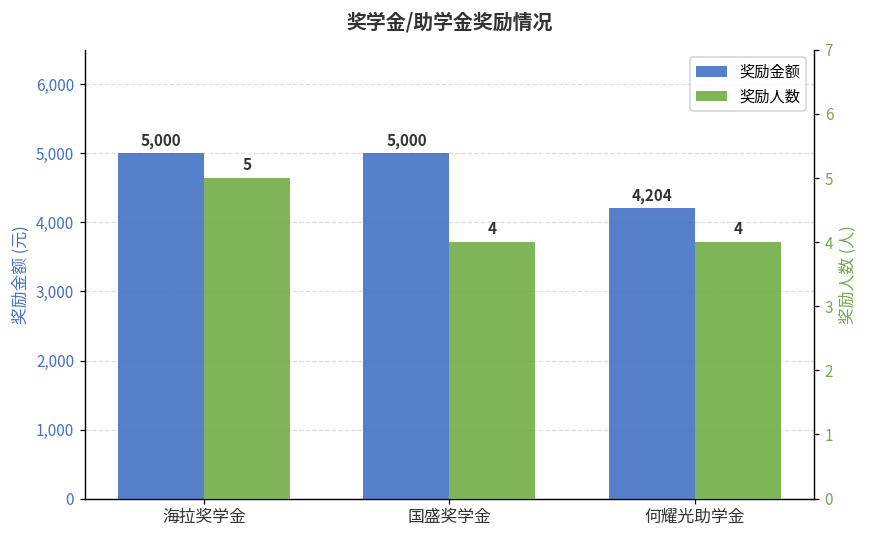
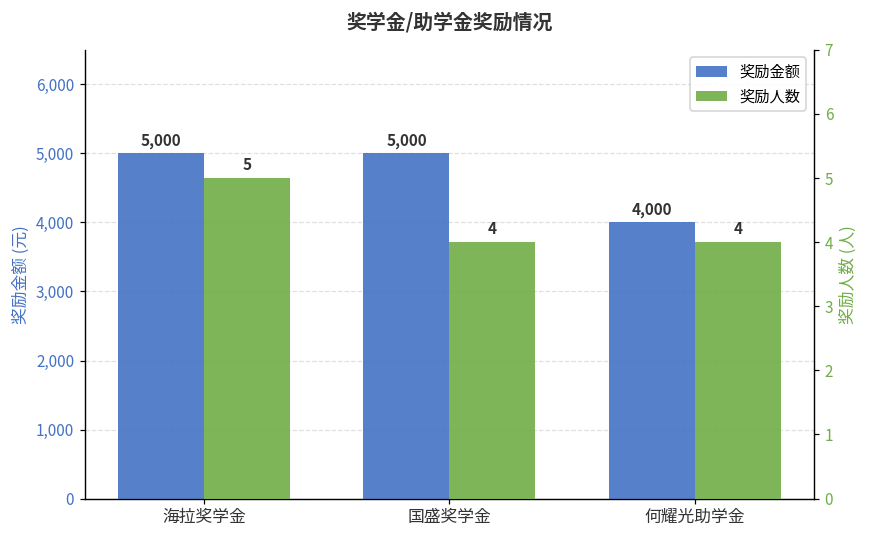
  {
    "奖励金额": {
      "海拉奖学金": "5,000",
      "国盛奖学金": "5,000",
-     "何耀光助学金": "4,204"
+     "何耀光助学金": "4,000"
    },
    "奖励人数": {
      "海拉奖学金": "5",
      "国盛奖学金": "4",
      "何耀光助学金": "4"
    }
  }
